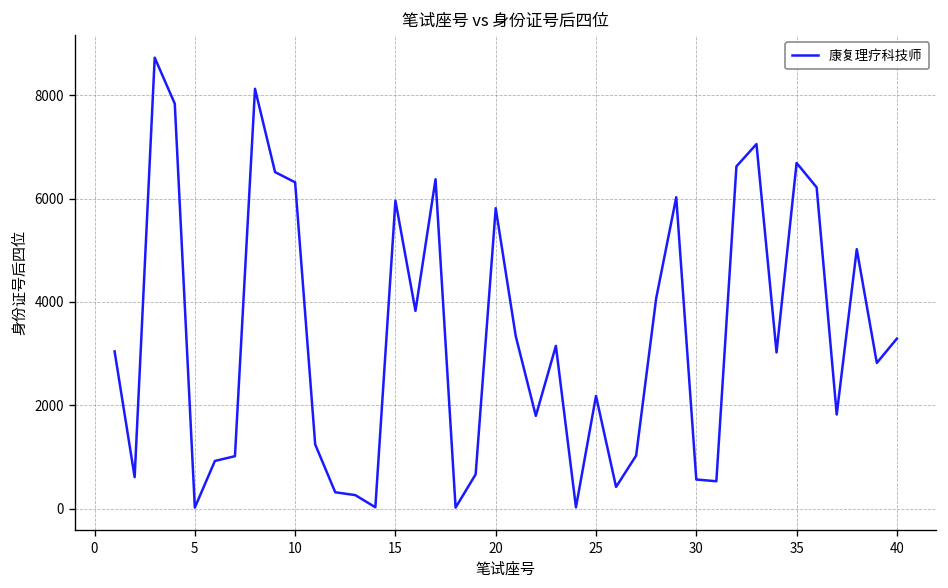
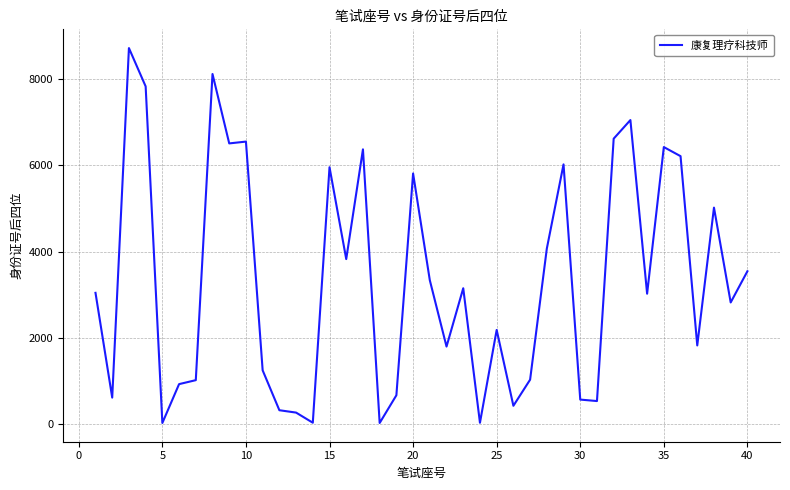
  {
    "5": 0,
-   "10": 6300,
+   "10": 6600,
    "15": 6000,
    "20": 5800,
    "25": 2200,
    "30": 600,
-   "35": 6700,
-   "40": 3300
+   "35": 6400,
+   "40": 3500
  }
